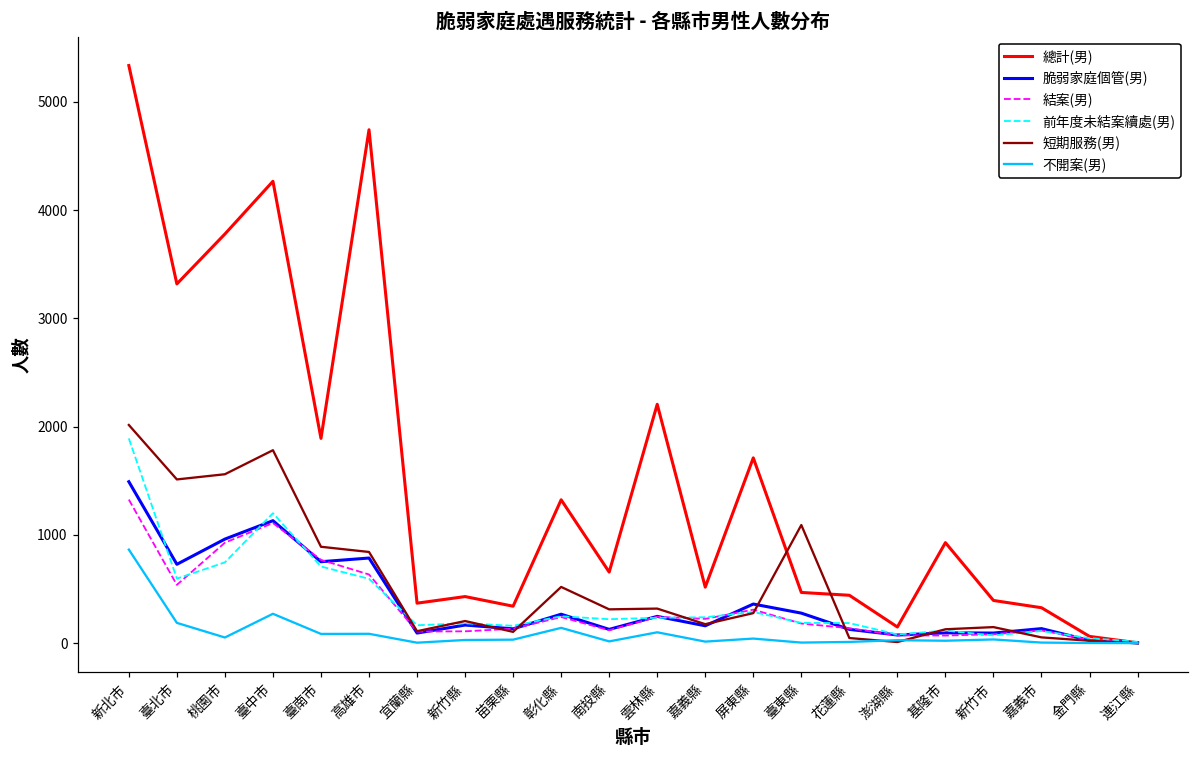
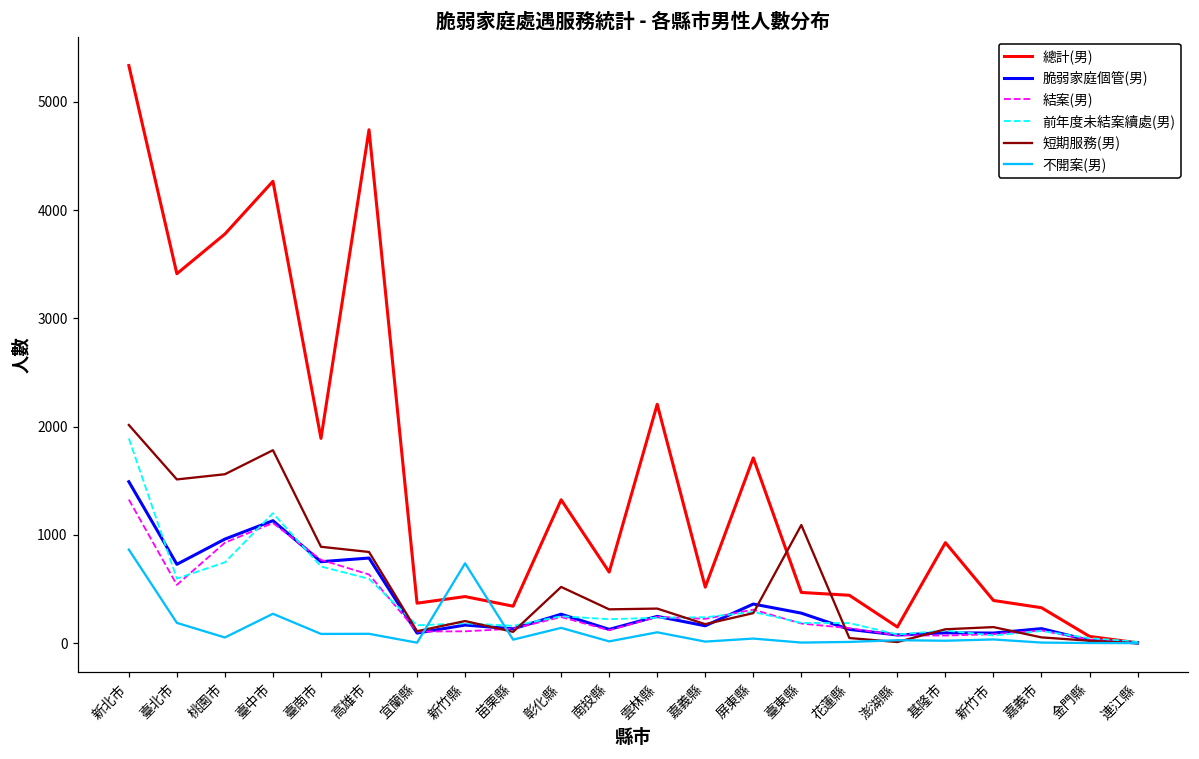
  {
    "總計(男)": {
      "新北市": 5300,
-     "臺北市": 3300,
+     "臺北市": 3400,
      "桃園市": 3800,
      "臺中市": 4300,
      "臺南市": 1900,
      "高雄市": 4700,
      "宜蘭縣": 400,
      "新竹縣": 400,
      "苗栗縣": 300,
      "彰化縣": 1300,
      "南投縣": 700,
      "雲林縣": 2200,
      "嘉義縣": 500,
      "屏東縣": 1700,
      "臺東縣": 500,
      "花蓮縣": 400,
      "澎湖縣": 200,
      "基隆市": 900,
      "新竹市": 400,
      "嘉義市": 300
    },
    "脆弱家庭個管(男)": {
      "新北市": 1500,
      "臺北市": 700,
      "桃園市": 1000,
      "高雄市": 800,
      "屏東縣": 400,
      "臺東縣": 300
    },
    "結案(男)": {
      "新北市": 1300,
      "臺北市": 500,
      "桃園市": 900,
      "高雄市": 600,
      "新竹縣": 100
    },
    "前年度未結案續處(男)": {
      "新北市": 1900,
      "臺北市": 600,
      "桃園市": 700,
      "臺中市": 1200,
      "臺南市": 700,
      "高雄市": 600,
      "宜蘭縣": 200,
      "苗栗縣": 200,
      "南投縣": 200,
      "花蓮縣": 200
    },
    "短期服務(男)": {
      "新北市": 2000,
      "臺北市": 1500,
      "桃園市": 1600,
      "臺中市": 1800,
      "臺南市": 900,
      "高雄市": 800,
      "苗栗縣": 100,
      "彰化縣": 500,
      "南投縣": 300,
      "雲林縣": 300,
      "臺東縣": 1100,
      "花蓮縣": 0,
      "新竹市": 100,
      "嘉義市": 100
    },
    "不開案(男)": {
      "新北市": 900,
      "臺北市": 200,
      "桃園市": 100,
      "臺中市": 300,
      "臺南市": 100,
      "高雄市": 100,
      "宜蘭縣": 0,
-     "新竹縣": 0,
+     "新竹縣": 700,
      "苗栗縣": 0,
      "彰化縣": 100,
      "南投縣": 0,
      "雲林縣": 100,
      "嘉義縣": 0,
      "屏東縣": 0,
      "臺東縣": 0,
      "花蓮縣": 0,
      "基隆市": 0,
      "新竹市": 0,
      "嘉義市": 0
    }
  }
